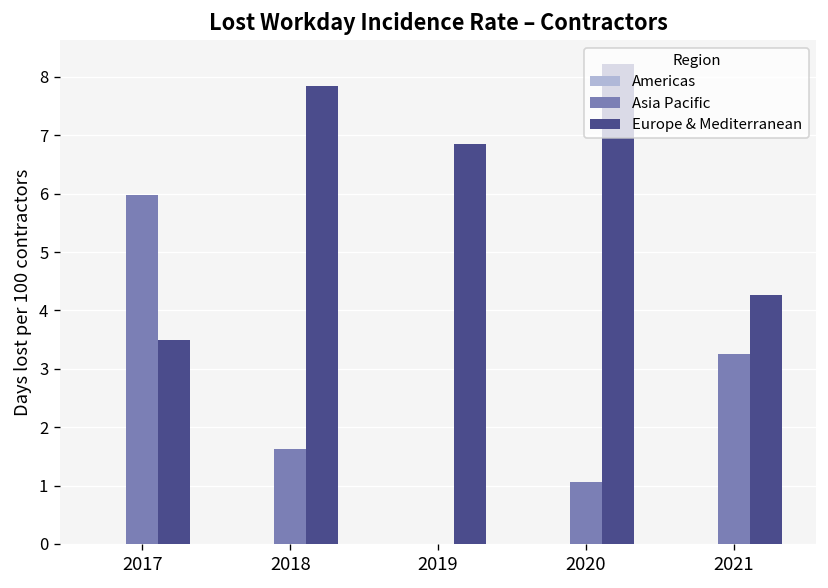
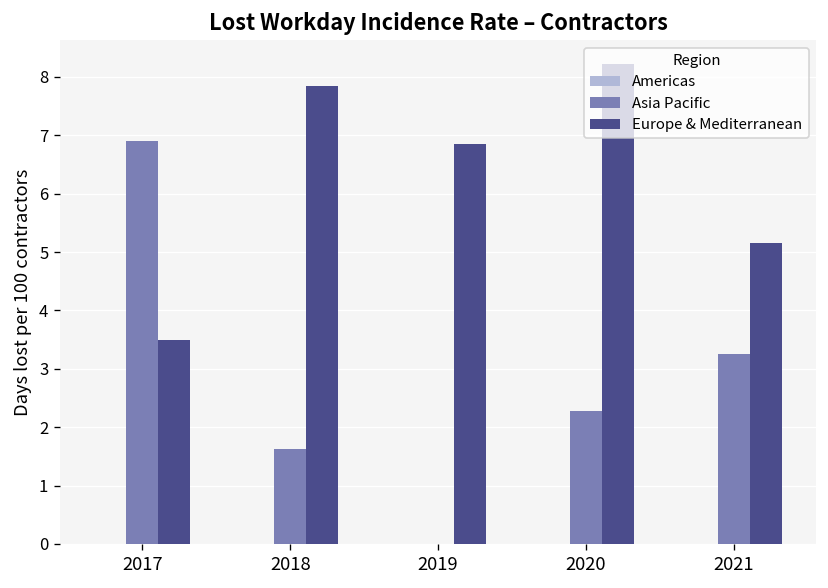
  {
    "Americas": {
      "2017": 0.0,
      "2018": 0.0,
      "2019": 0.0,
      "2020": 0.0,
      "2021": 0.0
    },
    "Asia Pacific": {
-     "2017": 6.0,
+     "2017": 6.9,
      "2018": 1.6,
      "2019": 0.0,
-     "2020": 1.1,
+     "2020": 2.3,
      "2021": 3.3
    },
    "Europe & Mediterranean": {
      "2017": 3.5,
      "2018": 7.9,
      "2019": 6.9,
-     "2021": 4.3
+     "2021": 5.2
    }
  }
